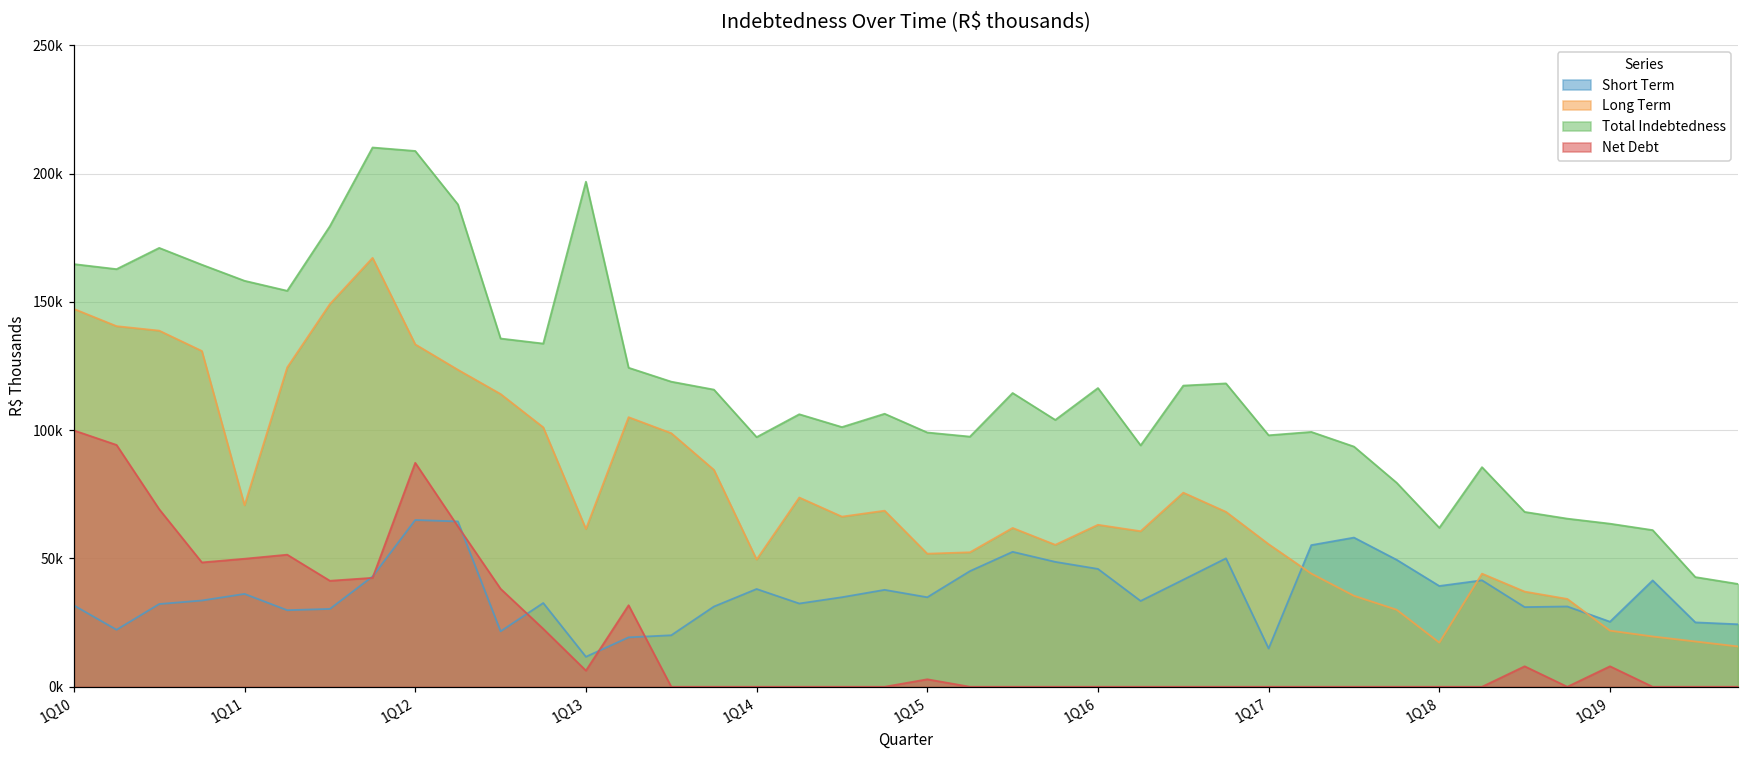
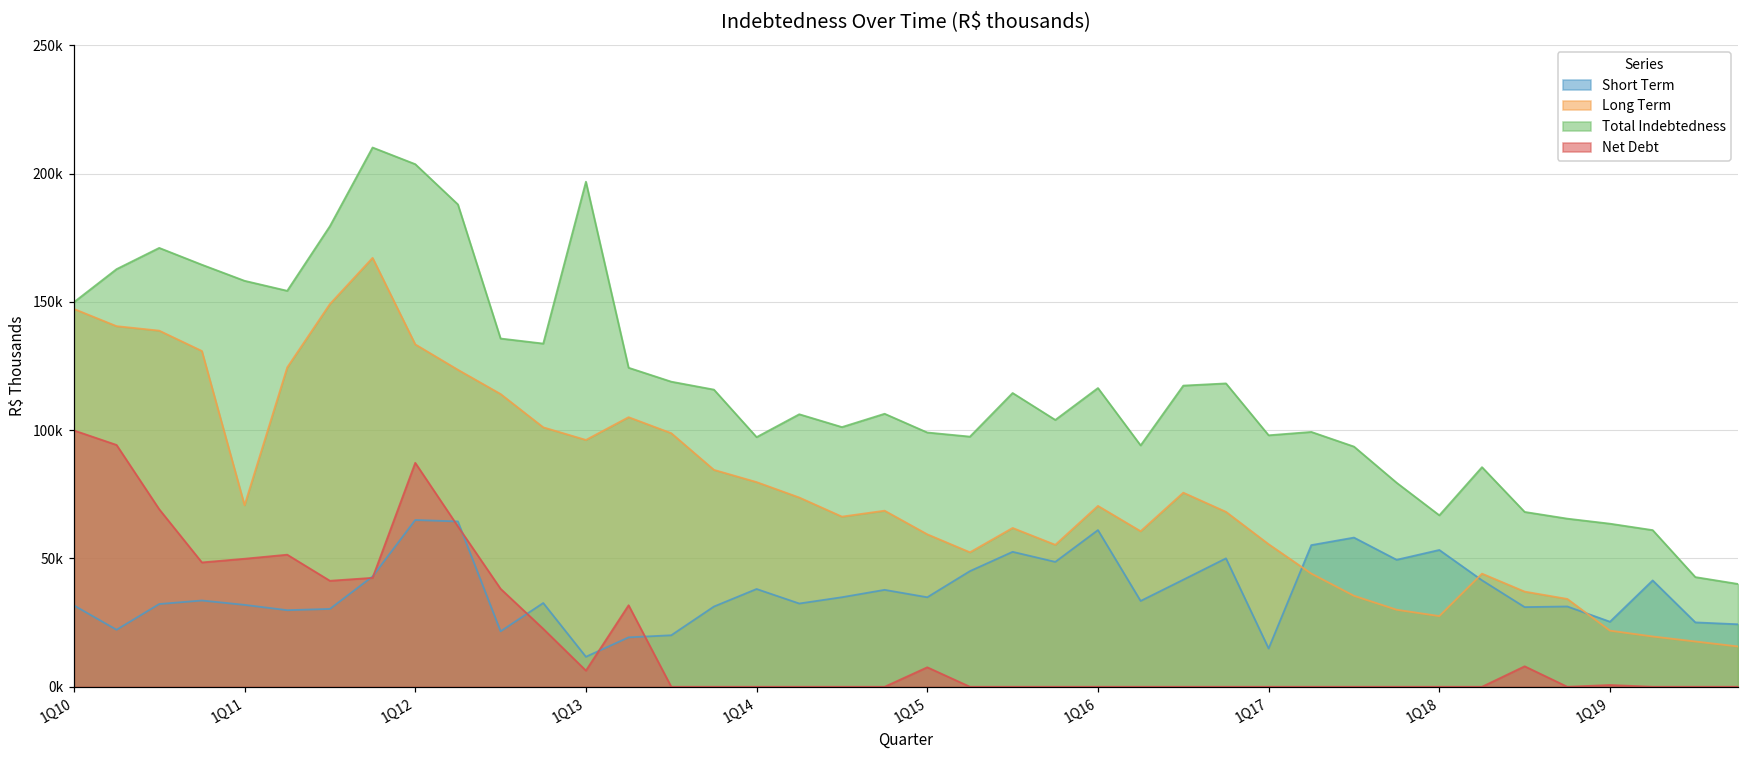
  {
    "Short Term": {
      "1Q10": 32000,
-     "1Q11": 36000,
+     "1Q11": 32000,
      "1Q12": 65000,
      "1Q13": 12000,
      "1Q14": 38000,
      "1Q15": 35000,
-     "1Q16": 46000,
+     "1Q16": 61000,
      "1Q17": 15000,
-     "1Q18": 39000,
+     "1Q18": 53000,
      "1Q19": 25000
    },
    "Long Term": {
      "1Q10": 147000,
      "1Q11": 71000,
      "1Q12": 133000,
-     "1Q13": 62000,
-     "1Q14": 50000,
-     "1Q15": 52000,
-     "1Q16": 63000,
+     "1Q13": 96000,
+     "1Q14": 80000,
+     "1Q15": 59000,
+     "1Q16": 70000,
      "1Q17": 56000,
-     "1Q18": 17000,
+     "1Q18": 28000,
      "1Q19": 22000
    },
    "Total Indebtedness": {
-     "1Q10": 165000,
+     "1Q10": 150000,
      "1Q11": 158000,
-     "1Q12": 209000,
+     "1Q12": 204000,
      "1Q13": 197000,
      "1Q14": 97000,
      "1Q15": 99000,
      "1Q16": 116000,
      "1Q17": 98000,
-     "1Q18": 62000,
+     "1Q18": 67000,
      "1Q19": 64000
    },
    "Net Debt": {
      "1Q10": 100000,
      "1Q11": 50000,
      "1Q12": 87000,
      "1Q13": 6000,
      "1Q14": 0,
-     "1Q15": 3000,
+     "1Q15": 8000,
      "1Q16": 0,
      "1Q17": 0,
      "1Q18": 0,
-     "1Q19": 8000
+     "1Q19": 1000
    }
  }
